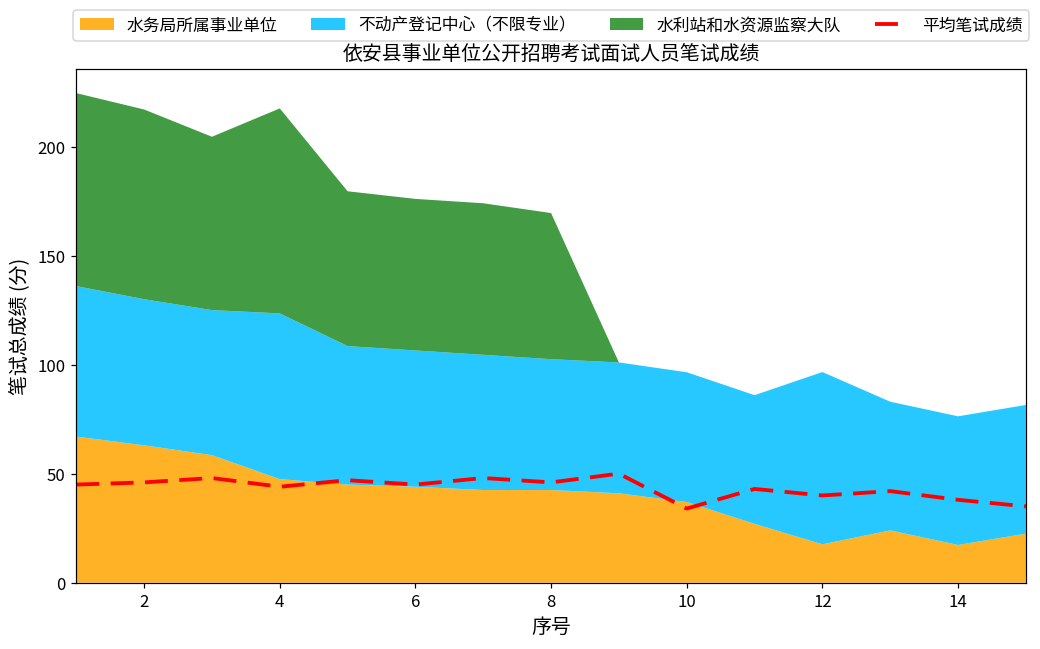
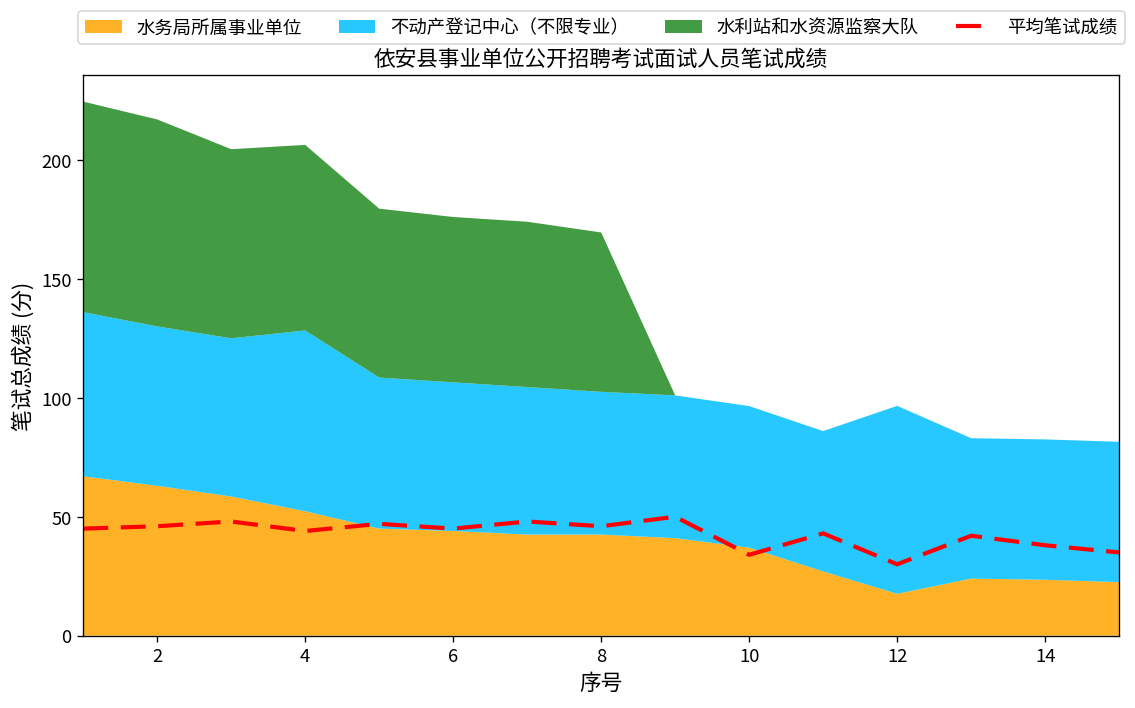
  {
    "平均笔试成绩": {
      "2": 46,
      "4": 44,
      "8": 46,
      "10": 34,
-     "12": 40,
+     "12": 30,
      "14": 38
    },
    "水务局所属事业单位": {
      "2": 63,
-     "4": 48,
+     "4": 52,
      "8": 43,
      "10": 37,
      "12": 18,
-     "14": 17
+     "14": 24
    },
    "不动产登记中心（不限专业）": {
      "2": 67,
      "4": 76,
      "6": 63,
      "8": 60
    },
    "水利站和水资源监察大队": {
      "2": 87,
-     "4": 94,
+     "4": 78,
      "6": 70,
      "8": 67
    }
  }
